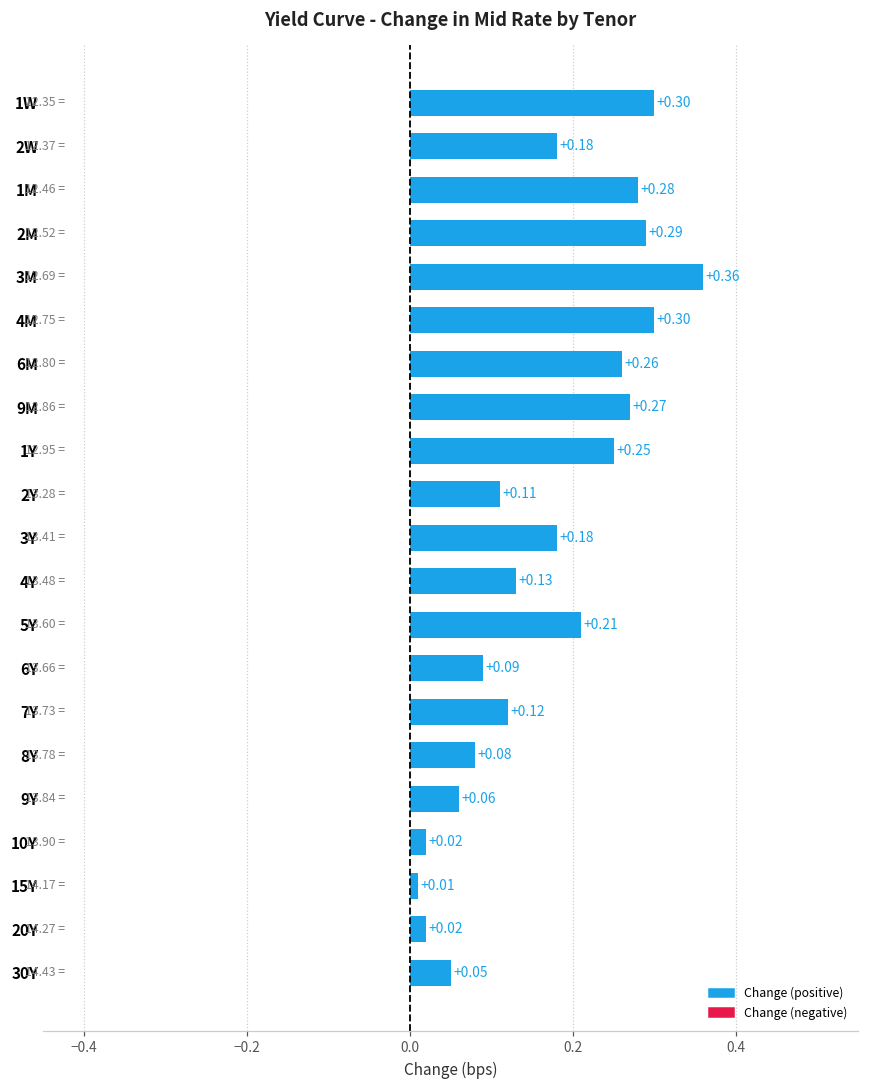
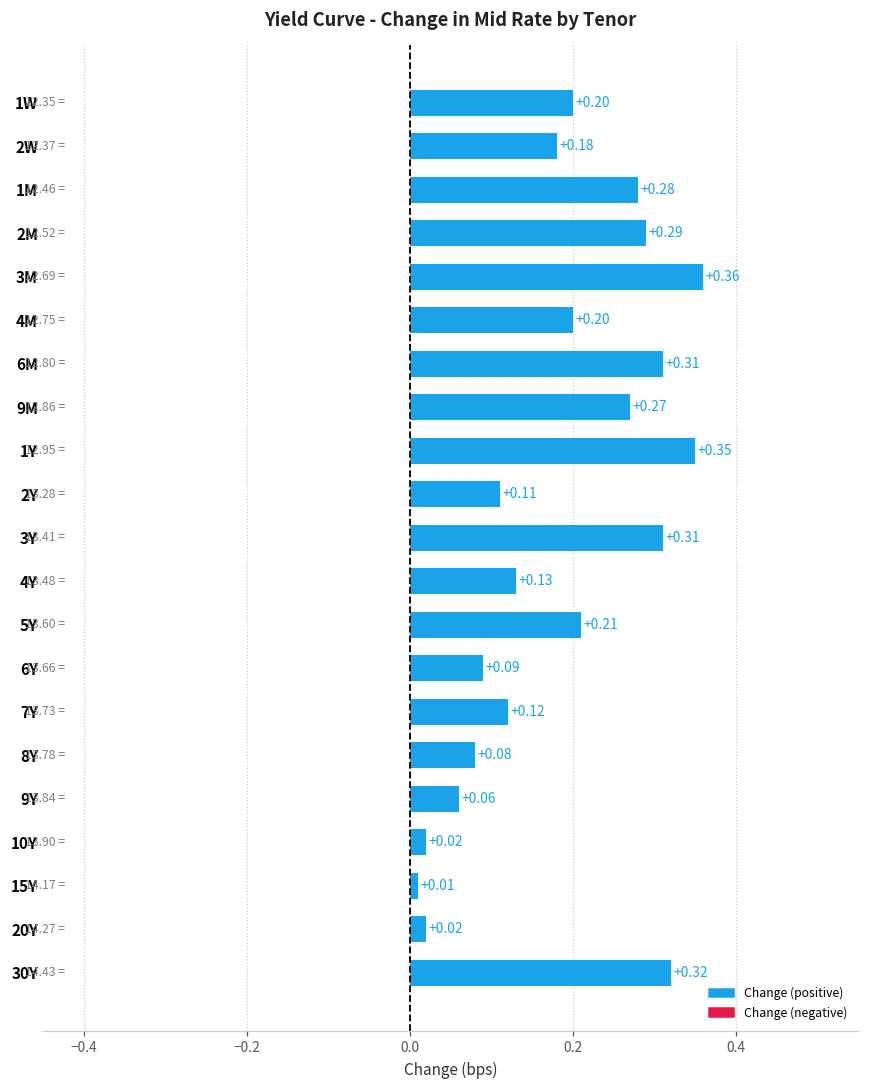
  {
-   "1W": "+0.30",
+   "1W": "+0.20",
    "2W": "+0.18",
    "1M": "+0.28",
    "2M": "+0.29",
    "3M": "+0.36",
-   "4M": "+0.30",
-   "6M": "+0.26",
+   "4M": "+0.20",
+   "6M": "+0.31",
    "9M": "+0.27",
-   "1Y": "+0.25",
+   "1Y": "+0.35",
    "2Y": "+0.11",
-   "3Y": "+0.18",
+   "3Y": "+0.31",
    "4Y": "+0.13",
    "5Y": "+0.21",
    "6Y": "+0.09",
    "7Y": "+0.12",
    "8Y": "+0.08",
    "9Y": "+0.06",
    "10Y": "+0.02",
    "15Y": "+0.01",
    "20Y": "+0.02",
-   "30Y": "+0.05"
+   "30Y": "+0.32"
  }
